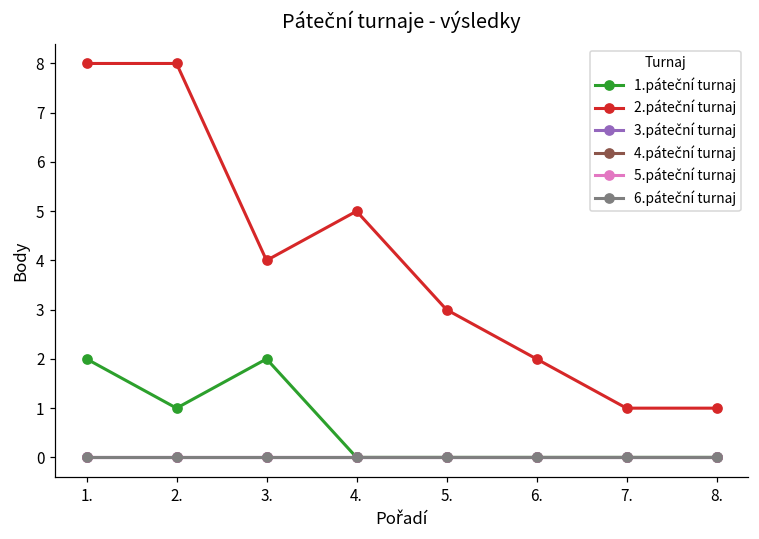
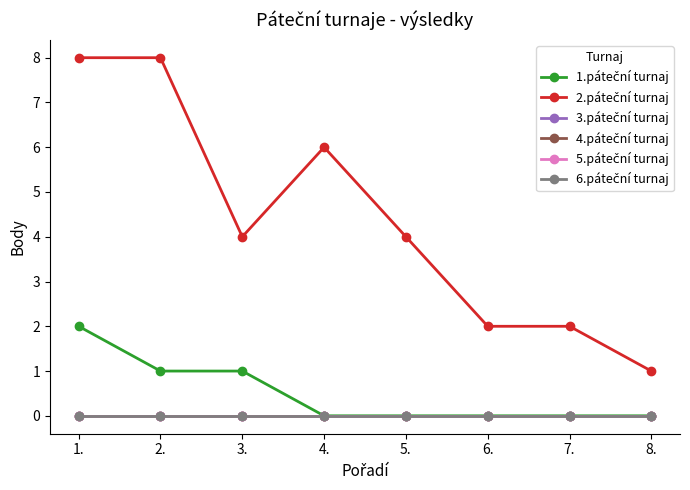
  {
    "1.páteční turnaj": {
      "1.": 2,
      "2.": 1,
-     "3.": 2
+     "3.": 1
    },
    "2.páteční turnaj": {
      "1.": 8,
      "2.": 8,
      "3.": 4,
-     "4.": 5,
-     "5.": 3,
+     "4.": 6,
+     "5.": 4,
      "6.": 2,
-     "7.": 1,
+     "7.": 2,
      "8.": 1
    },
    "6.páteční turnaj": {
      "1.": 0,
      "2.": 0,
      "3.": 0
    }
  }
